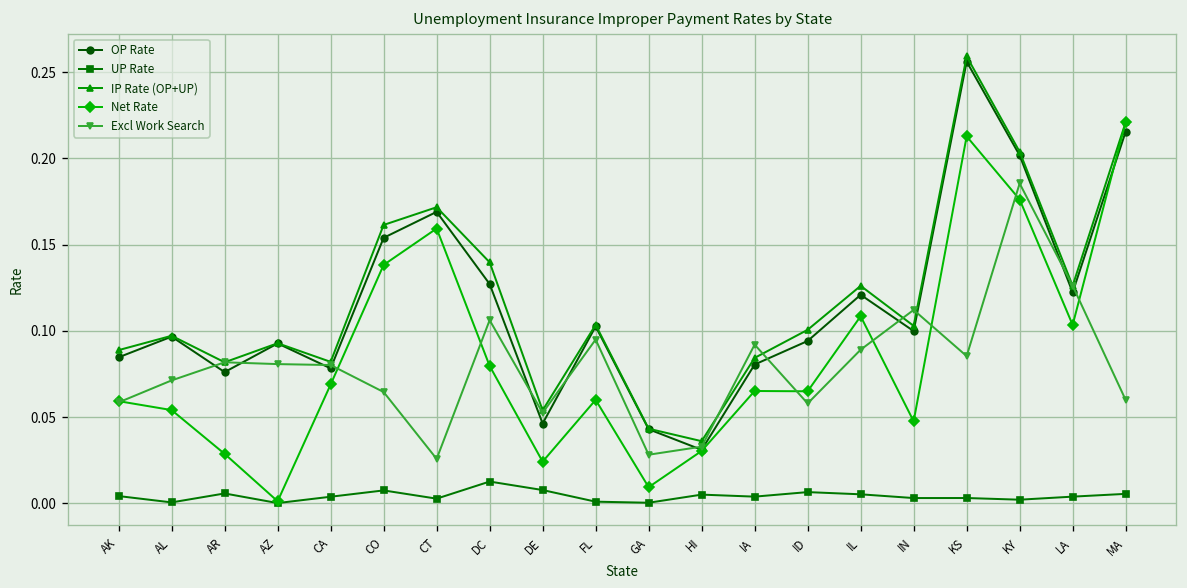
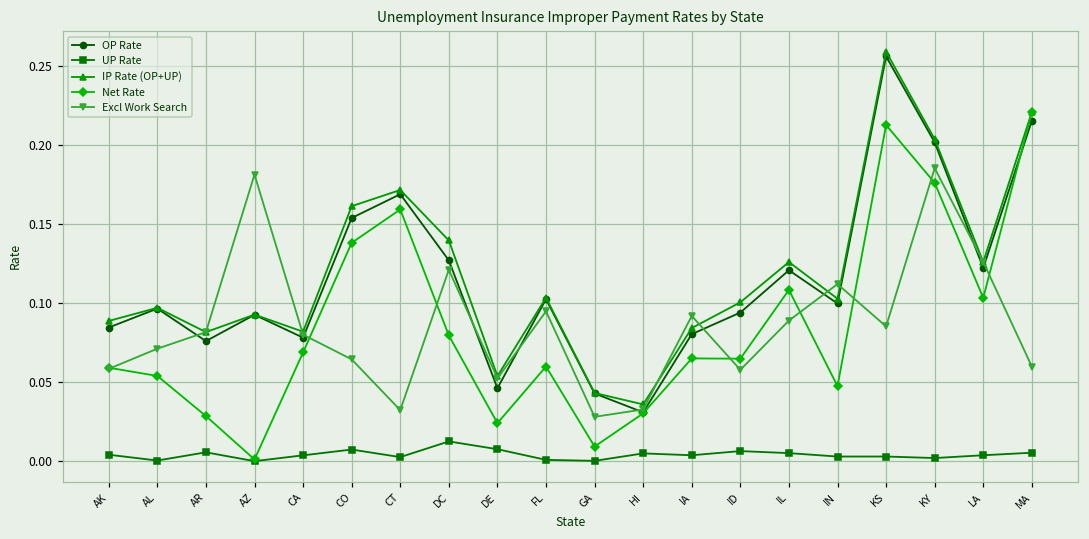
  {
    "Excl Work Search": {
      "AL": 0.071,
-     "AZ": 0.081,
+     "AZ": 0.181,
      "CA": 0.080,
      "CO": 0.064,
-     "CT": 0.026,
-     "DC": 0.106,
+     "CT": 0.032,
+     "DC": 0.121,
      "FL": 0.095,
      "GA": 0.028,
      "HI": 0.033,
      "IA": 0.092,
      "ID": 0.058,
      "IL": 0.089,
      "IN": 0.112,
      "KS": 0.085,
      "KY": 0.185,
      "MA": 0.060
    }
  }
